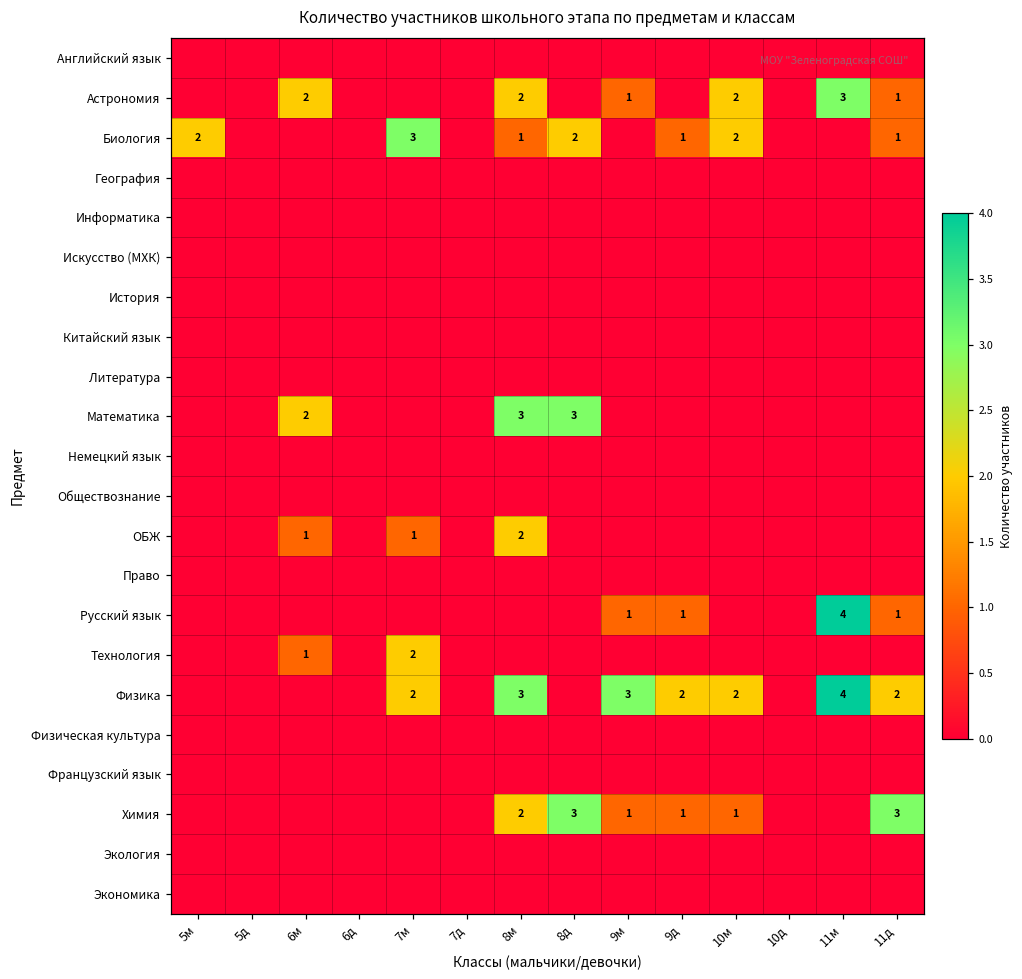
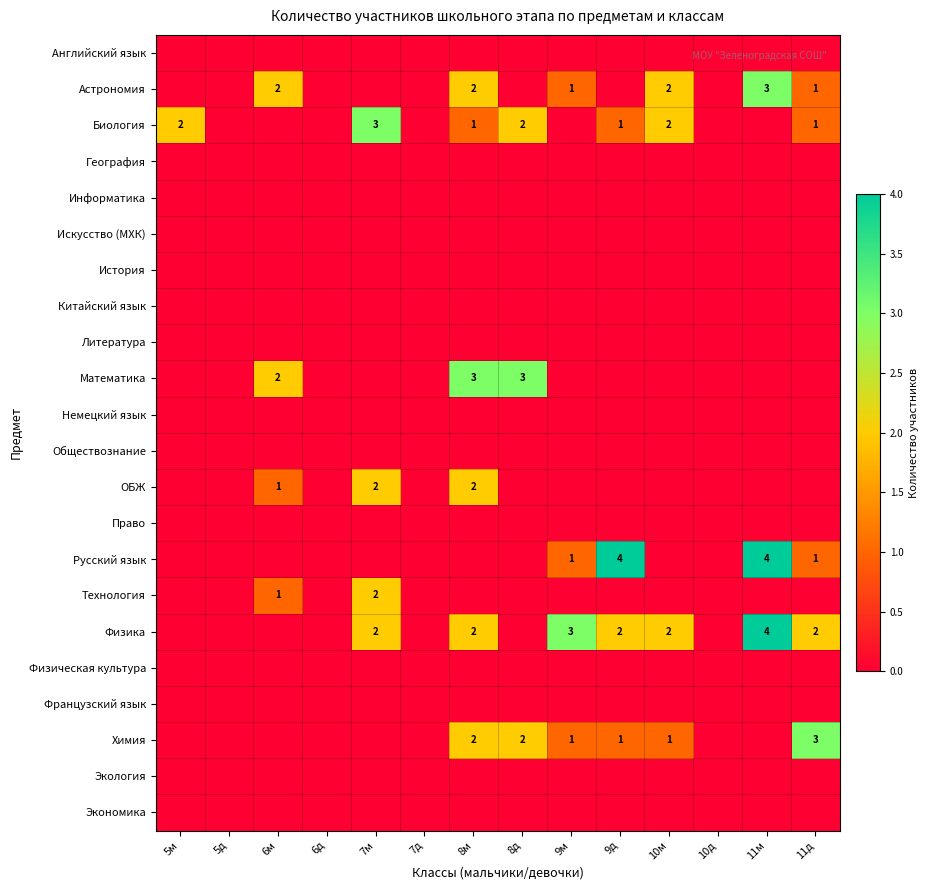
  {
    "Астрономия": {
      "6м": 2,
      "8м": 2,
      "9м": 1,
      "10м": 2,
      "11м": 3,
      "11д": 1
    },
    "Биология": {
      "5м": 2,
      "7м": 3,
      "8м": 1,
      "8д": 2,
      "9д": 1,
      "10м": 2,
      "11д": 1
    },
    "Математика": {
      "6м": 2,
      "8м": 3,
      "8д": 3
    },
    "ОБЖ": {
      "6м": 1,
-     "7м": 1,
+     "7м": 2,
      "8м": 2
    },
    "Русский язык": {
      "9м": 1,
-     "9д": 1,
+     "9д": 4,
      "11м": 4,
      "11д": 1
    },
    "Технология": {
      "6м": 1,
      "7м": 2
    },
    "Физика": {
      "7м": 2,
-     "8м": 3,
+     "8м": 2,
      "9м": 3,
      "9д": 2,
      "10м": 2,
      "11м": 4,
      "11д": 2
    },
    "Химия": {
      "8м": 2,
-     "8д": 3,
+     "8д": 2,
      "9м": 1,
      "9д": 1,
      "10м": 1,
      "11д": 3
    }
  }
